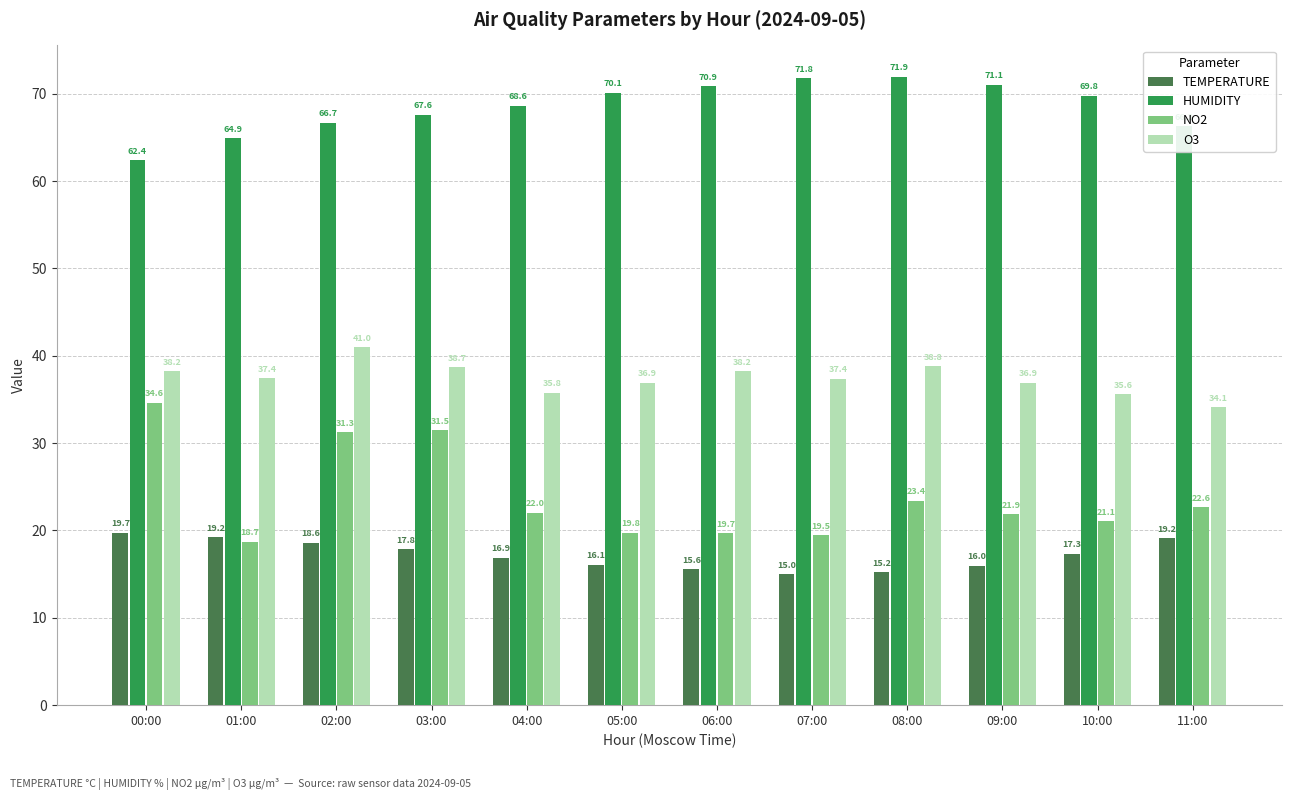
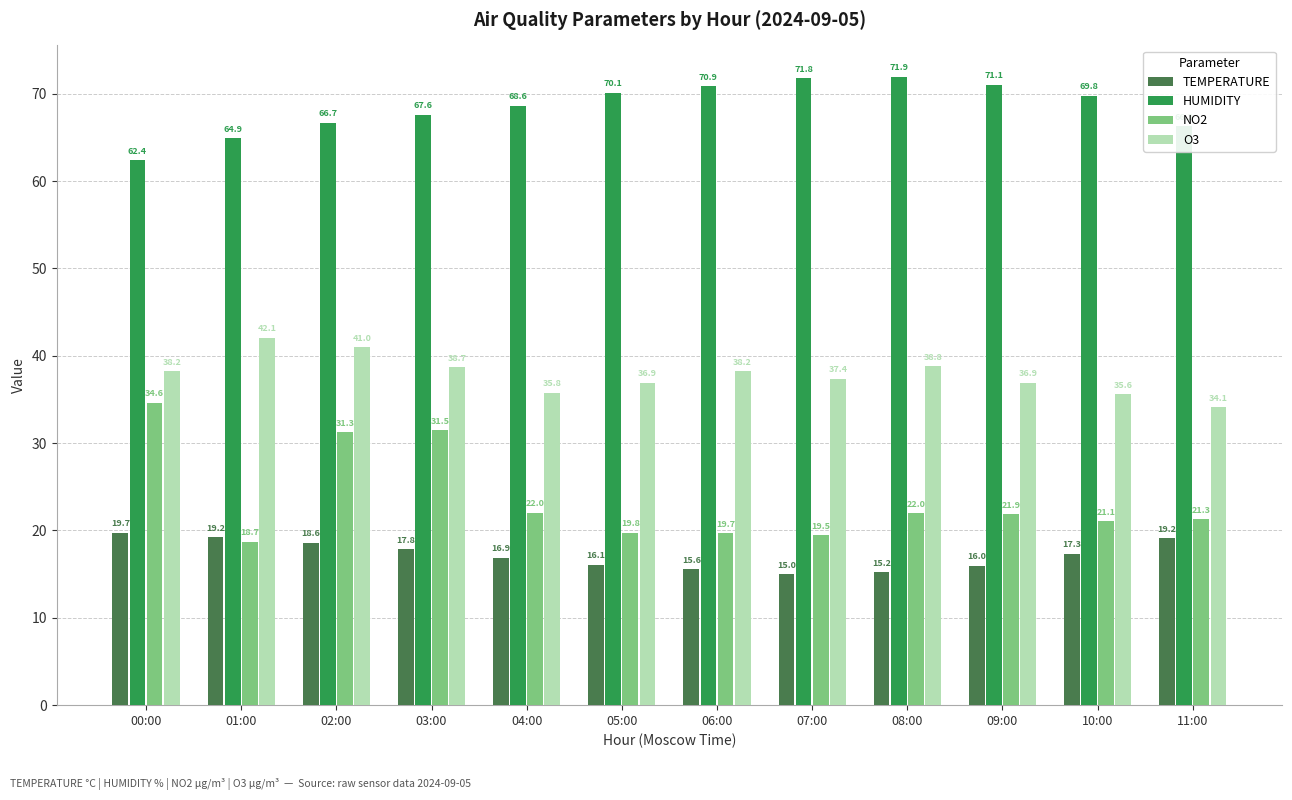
  {
    "NO2": {
      "00:00": 34.6,
      "01:00": 18.7,
      "02:00": 31.3,
      "03:00": 31.5,
      "04:00": 22.0,
      "05:00": 19.8,
      "06:00": 19.7,
      "07:00": 19.5,
-     "08:00": 23.4,
+     "08:00": 22.0,
      "09:00": 21.9,
      "10:00": 21.1,
-     "11:00": 22.6
+     "11:00": 21.3
    },
    "O3": {
      "00:00": 38.2,
-     "01:00": 37.4,
+     "01:00": 42.1,
      "02:00": 41.0,
      "03:00": 38.7,
      "04:00": 35.8,
      "05:00": 36.9,
      "06:00": 38.2,
      "07:00": 37.4,
      "08:00": 38.8,
      "09:00": 36.9,
      "10:00": 35.6,
      "11:00": 34.1
    }
  }
